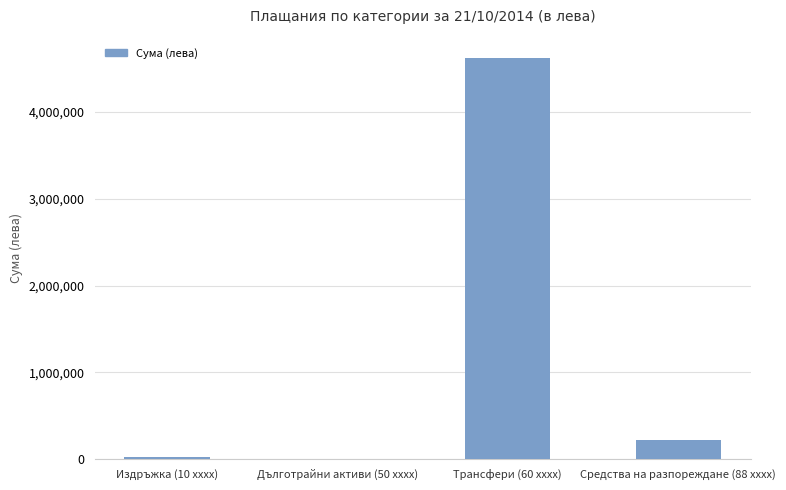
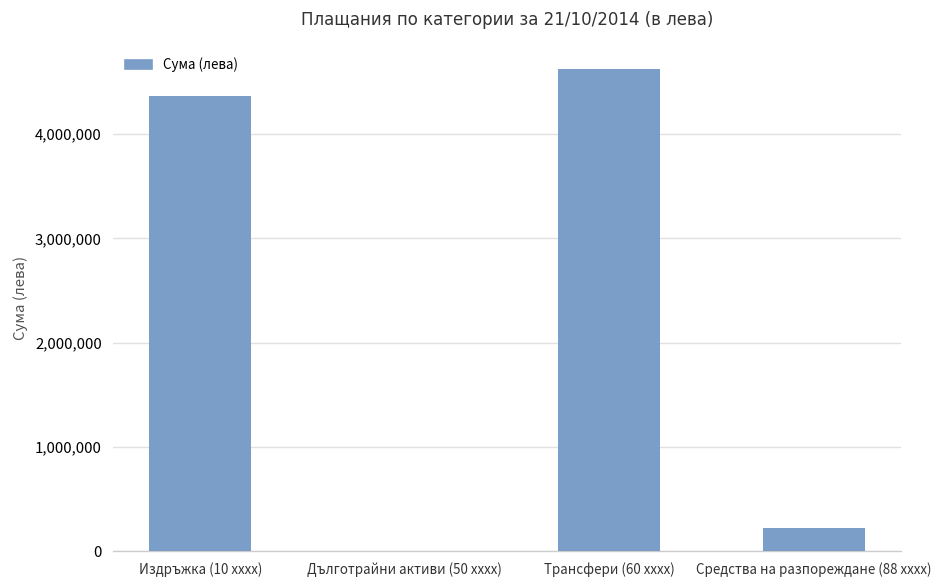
  {
-   "Издръжка (10 xxxx)": "0",
+   "Издръжка (10 xxxx)": "4,400,000",
    "Трансфери (60 xxxx)": "4,600,000",
    "Средства на разпореждане (88 xxxx)": "200,000"
  }
